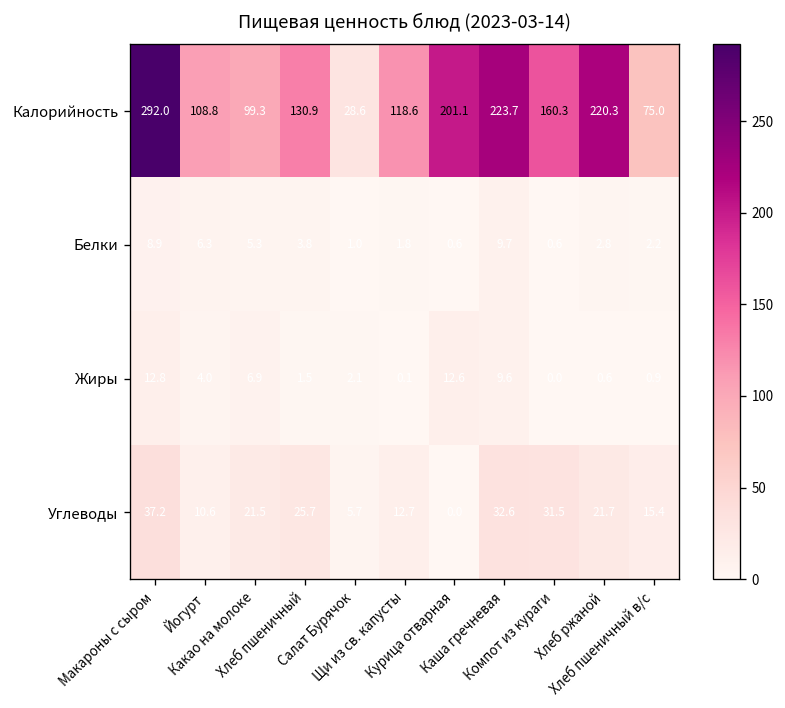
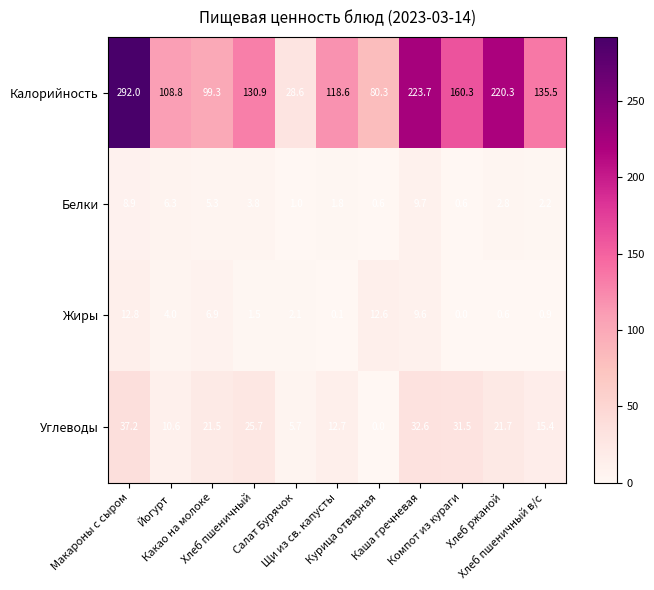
  {
    "Калорийность": {
      "Макароны с сыром": 292.0,
      "Йогурт": 108.8,
      "Какао на молоке": 99.3,
      "Хлеб пшеничный": 130.9,
      "Щи из св. капусты": 118.6,
-     "Курица отварная": 201.1,
+     "Курица отварная": 80.3,
      "Каша гречневая": 223.7,
      "Компот из кураги": 160.3,
      "Хлеб ржаной": 220.3,
-     "Хлеб пшеничный в/с": 75.0
+     "Хлеб пшеничный в/с": 135.5
    }
  }
